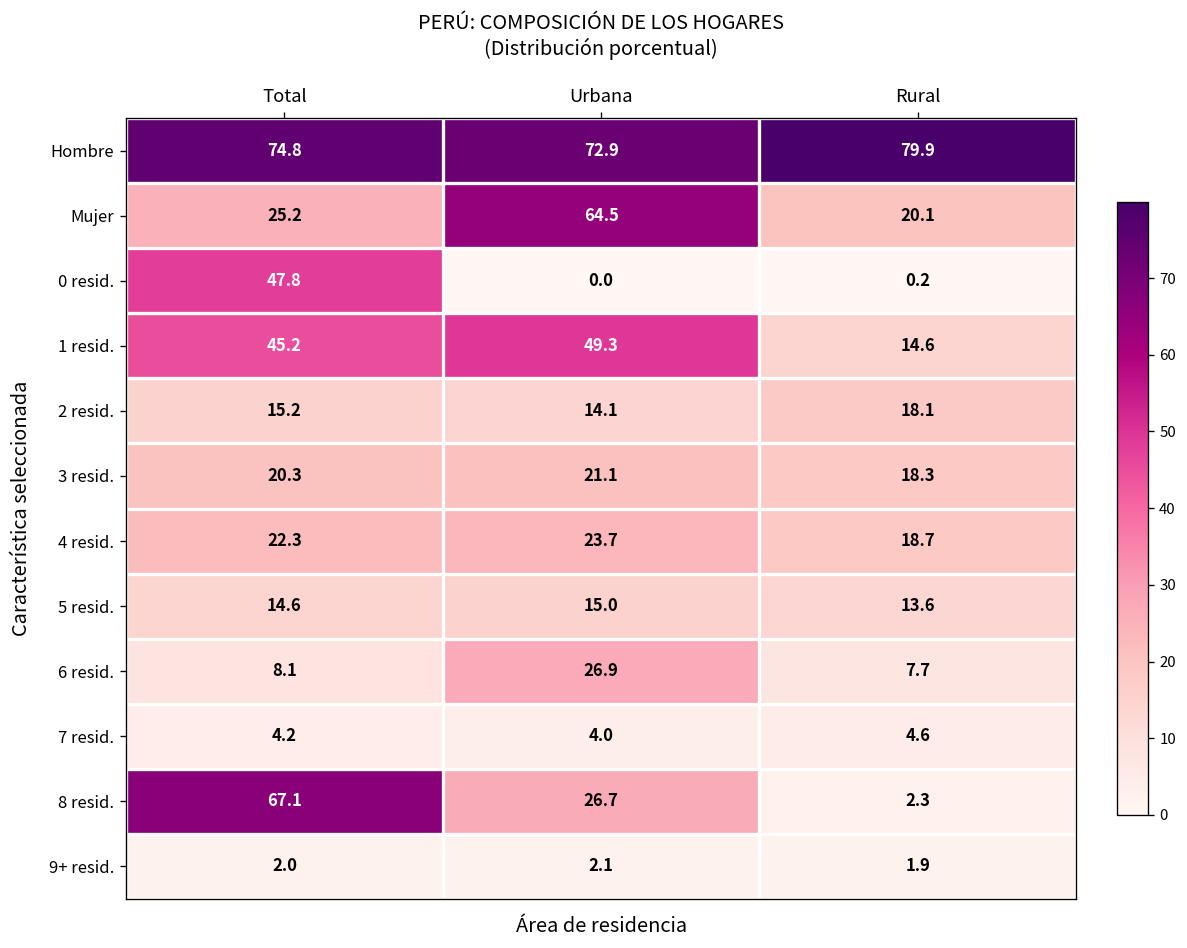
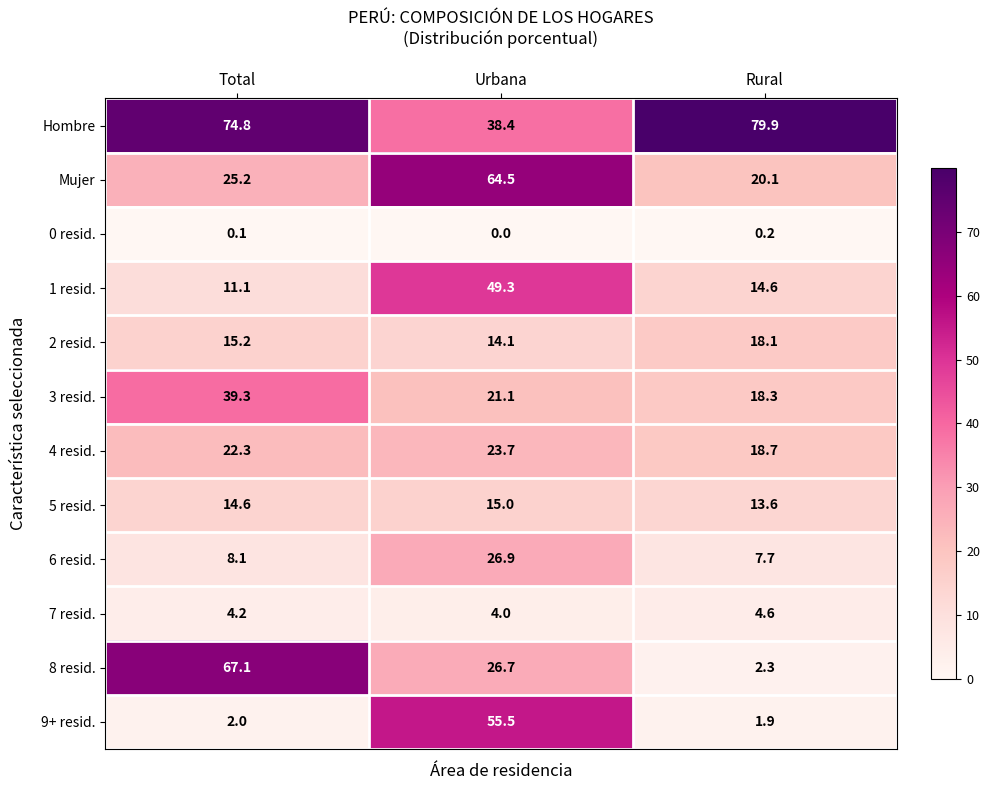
  {
    "Hombre": {
      "Total": 74.8,
-     "Urbana": 72.9,
+     "Urbana": 38.4,
      "Rural": 79.9
    },
    "Mujer": {
      "Total": 25.2,
      "Urbana": 64.5,
      "Rural": 20.1
    },
    "0 resid.": {
-     "Total": 47.8,
+     "Total": 0.1,
      "Urbana": 0.0,
      "Rural": 0.2
    },
    "1 resid.": {
-     "Total": 45.2,
+     "Total": 11.1,
      "Urbana": 49.3,
      "Rural": 14.6
    },
    "2 resid.": {
      "Total": 15.2,
      "Urbana": 14.1,
      "Rural": 18.1
    },
    "3 resid.": {
-     "Total": 20.3,
+     "Total": 39.3,
      "Urbana": 21.1,
      "Rural": 18.3
    },
    "4 resid.": {
      "Total": 22.3,
      "Urbana": 23.7,
      "Rural": 18.7
    },
    "5 resid.": {
      "Total": 14.6,
      "Urbana": 15.0,
      "Rural": 13.6
    },
    "6 resid.": {
      "Total": 8.1,
      "Urbana": 26.9,
      "Rural": 7.7
    },
    "7 resid.": {
      "Total": 4.2,
      "Urbana": 4.0,
      "Rural": 4.6
    },
    "8 resid.": {
      "Total": 67.1,
      "Urbana": 26.7,
      "Rural": 2.3
    },
    "9+ resid.": {
      "Total": 2.0,
-     "Urbana": 2.1,
+     "Urbana": 55.5,
      "Rural": 1.9
    }
  }
